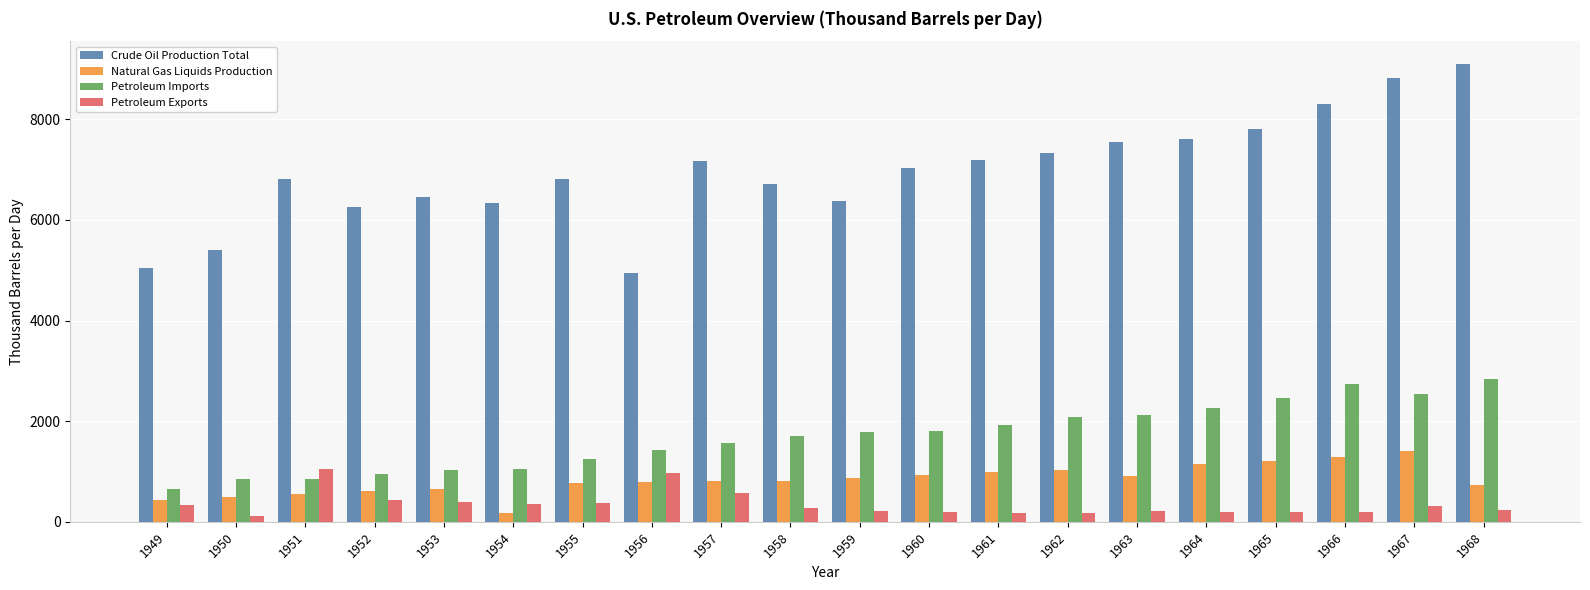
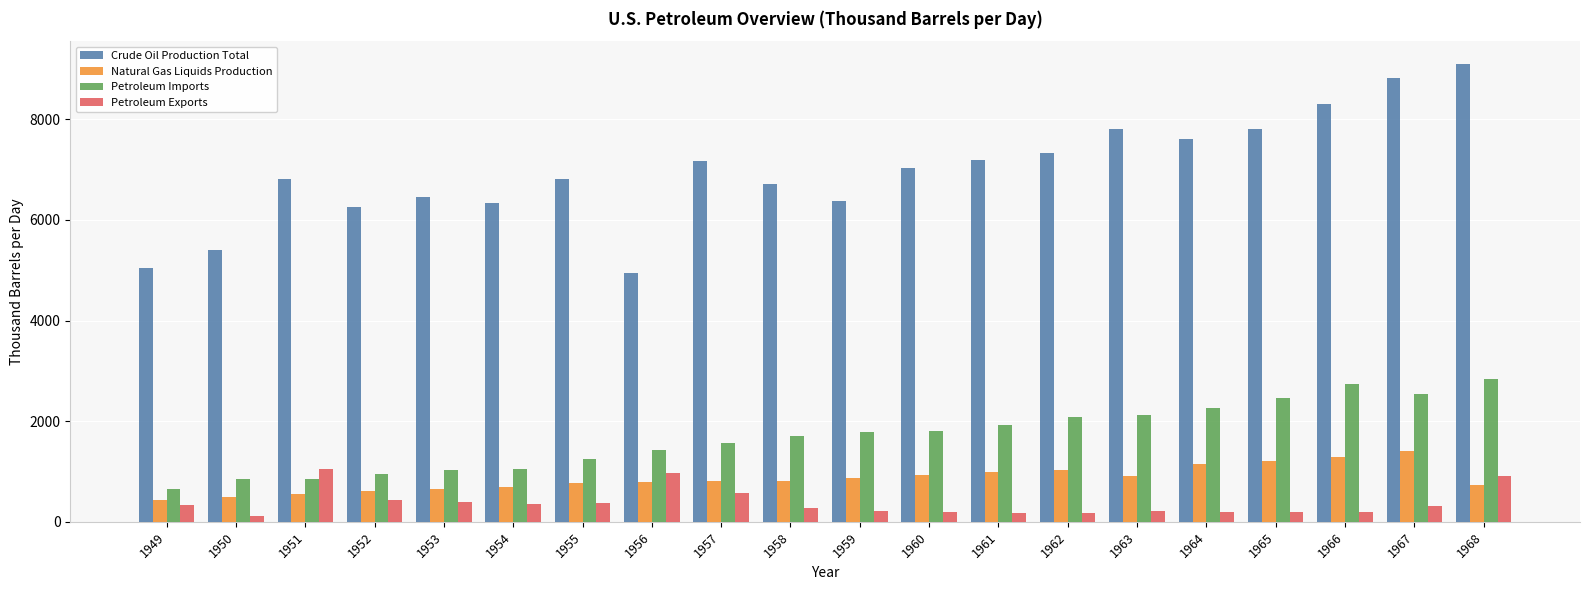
  {
    "Crude Oil Production Total": {
      "1949": 5000,
      "1950": 5400,
      "1951": 6800,
      "1952": 6300,
      "1953": 6500,
      "1954": 6300,
      "1955": 6800,
      "1956": 4900,
      "1957": 7200,
      "1958": 6700,
      "1959": 6400,
      "1960": 7000,
      "1961": 7200,
      "1962": 7300,
-     "1963": 7500,
+     "1963": 7800,
      "1964": 7600,
      "1965": 7800,
      "1966": 8300,
      "1967": 8800,
      "1968": 9100
    },
    "Natural Gas Liquids Production": {
      "1949": 400,
      "1950": 500,
      "1951": 600,
      "1952": 600,
      "1953": 700,
-     "1954": 200,
+     "1954": 700,
      "1955": 800,
      "1956": 800,
      "1957": 800,
      "1958": 800,
      "1959": 900,
      "1960": 900,
      "1961": 1000,
      "1962": 1000,
      "1963": 900,
      "1964": 1200,
      "1965": 1200,
      "1966": 1300,
      "1967": 1400,
      "1968": 700
    },
    "Petroleum Imports": {
      "1949": 600,
      "1950": 900,
      "1951": 800,
      "1952": 1000,
      "1953": 1000,
      "1954": 1100,
      "1955": 1200,
      "1956": 1400,
      "1957": 1600,
      "1958": 1700,
      "1959": 1800,
      "1960": 1800,
      "1961": 1900,
      "1962": 2100,
      "1963": 2100,
      "1964": 2300,
      "1965": 2500,
      "1966": 2700,
      "1967": 2500,
      "1968": 2800
    },
    "Petroleum Exports": {
      "1949": 300,
      "1950": 100,
      "1951": 1100,
      "1952": 400,
      "1953": 400,
      "1954": 400,
      "1955": 400,
      "1956": 1000,
      "1957": 600,
      "1958": 300,
      "1959": 200,
      "1960": 200,
      "1961": 200,
      "1962": 200,
      "1963": 200,
      "1964": 200,
      "1965": 200,
      "1966": 200,
      "1967": 300,
-     "1968": 200
+     "1968": 900
    }
  }
